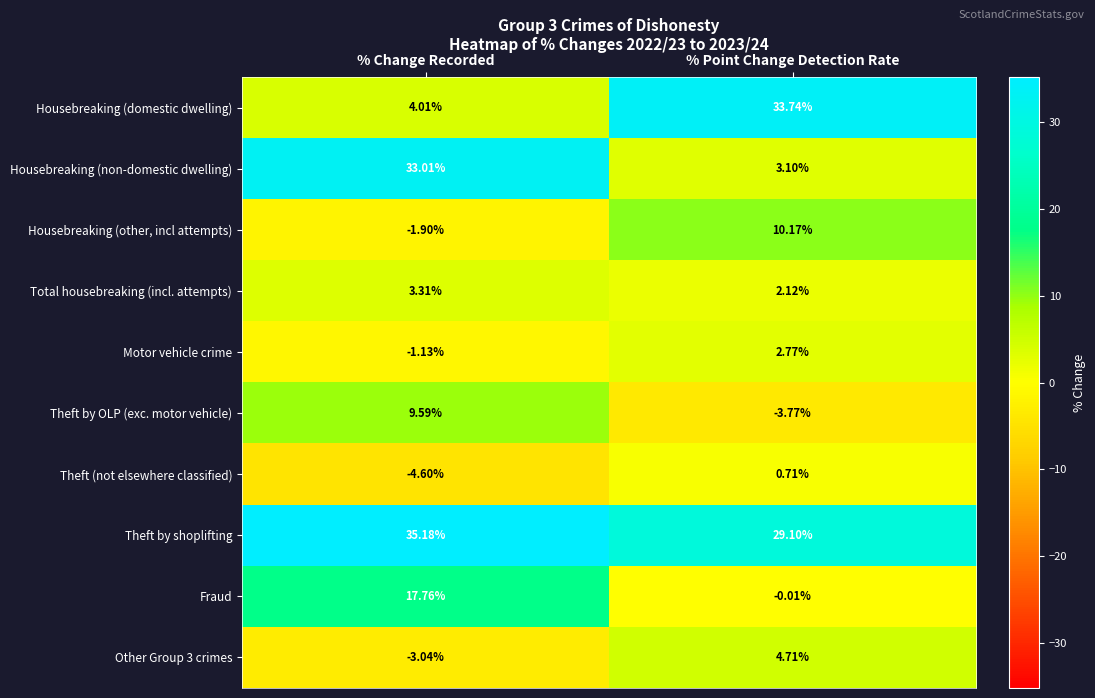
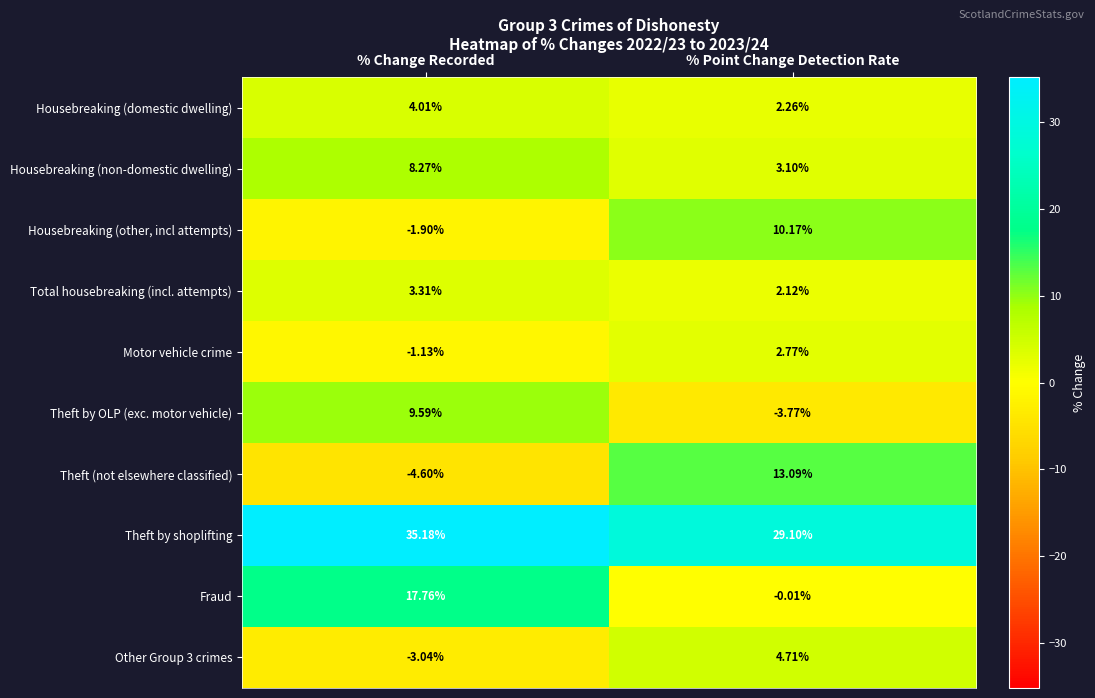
  {
    "Housebreaking (domestic dwelling)": {
      "% Change Recorded": "4.01%",
-     "% Point Change Detection Rate": "33.74%"
+     "% Point Change Detection Rate": "2.26%"
    },
    "Housebreaking (non-domestic dwelling)": {
-     "% Change Recorded": "33.01%",
+     "% Change Recorded": "8.27%",
      "% Point Change Detection Rate": "3.10%"
    },
    "Housebreaking (other, incl attempts)": {
      "% Change Recorded": "-1.90%",
      "% Point Change Detection Rate": "10.17%"
    },
    "Total housebreaking (incl. attempts)": {
      "% Change Recorded": "3.31%",
      "% Point Change Detection Rate": "2.12%"
    },
    "Motor vehicle crime": {
      "% Change Recorded": "-1.13%",
      "% Point Change Detection Rate": "2.77%"
    },
    "Theft by OLP (exc. motor vehicle)": {
      "% Change Recorded": "9.59%",
      "% Point Change Detection Rate": "-3.77%"
    },
    "Theft (not elsewhere classified)": {
      "% Change Recorded": "-4.60%",
-     "% Point Change Detection Rate": "0.71%"
+     "% Point Change Detection Rate": "13.09%"
    },
    "Theft by shoplifting": {
      "% Change Recorded": "35.18%",
      "% Point Change Detection Rate": "29.10%"
    },
    "Fraud": {
      "% Change Recorded": "17.76%",
      "% Point Change Detection Rate": "-0.01%"
    },
    "Other Group 3 crimes": {
      "% Change Recorded": "-3.04%",
      "% Point Change Detection Rate": "4.71%"
    }
  }
